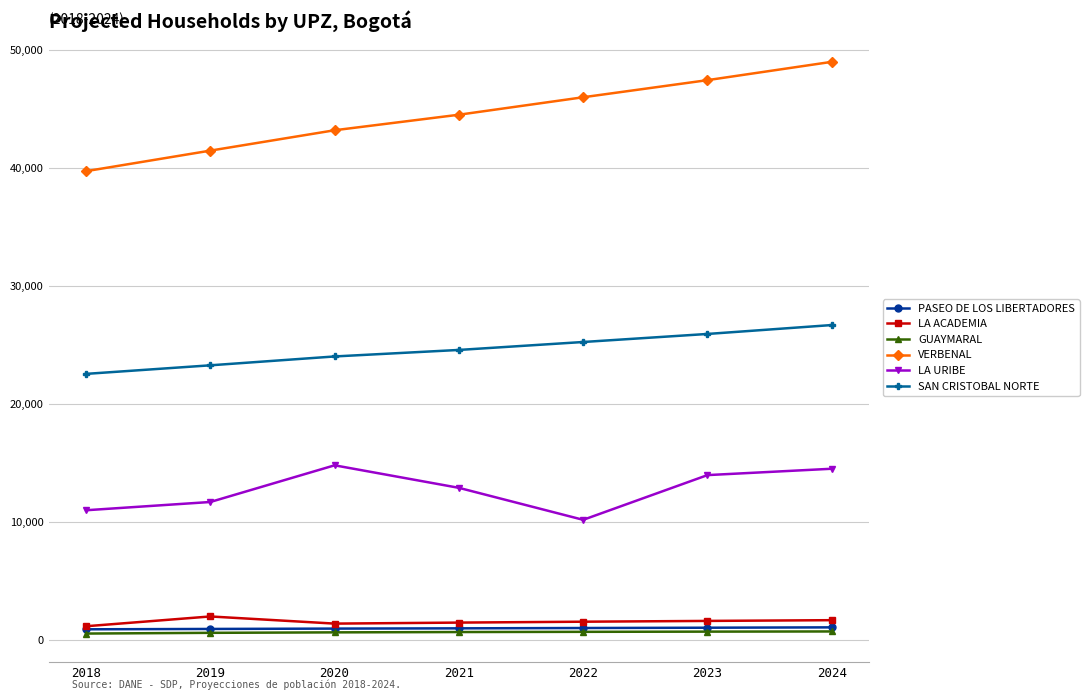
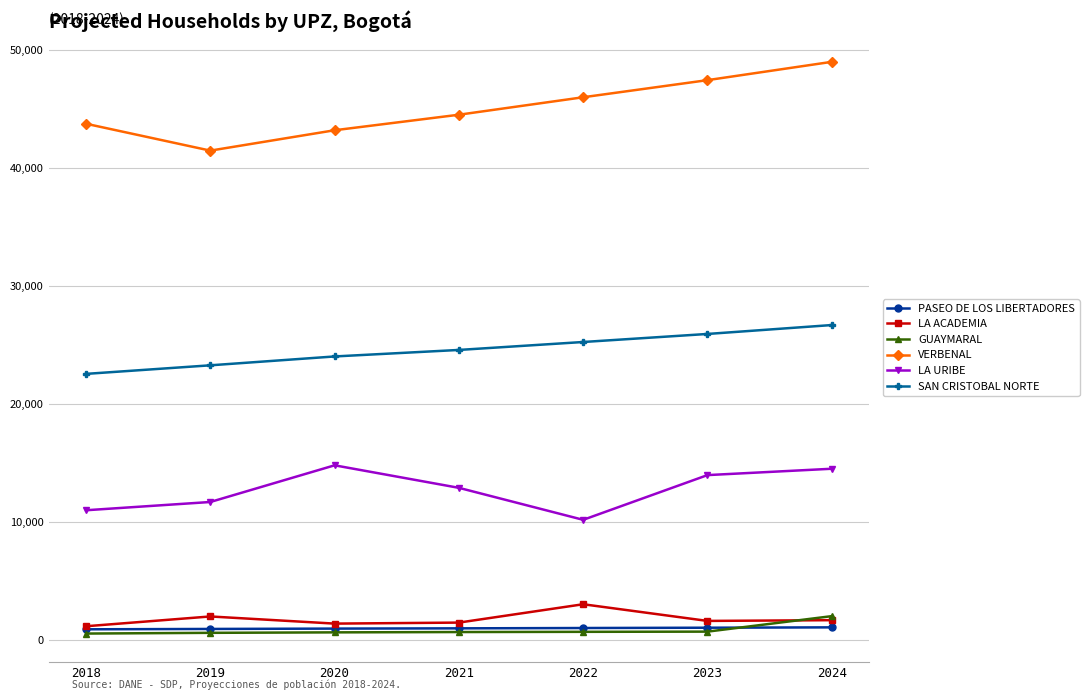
  {
    "LA ACADEMIA": {
      "2018": "1,200",
      "2019": "2,000",
      "2020": "1,400",
      "2021": "1,500",
-     "2022": "1,500",
+     "2022": "3,000",
      "2023": "1,600",
      "2024": "1,700"
    },
    "GUAYMARAL": {
      "2018": "500",
      "2019": "600",
      "2020": "600",
      "2021": "700",
      "2022": "700",
      "2023": "700",
-     "2024": "700"
+     "2024": "2,000"
    },
    "VERBENAL": {
-     "2018": "39,700",
+     "2018": "43,800",
      "2019": "41,500",
      "2020": "43,200",
      "2021": "44,500",
      "2022": "46,000",
      "2023": "47,400",
      "2024": "49,000"
    },
    "LA URIBE": {
      "2018": "11,000",
      "2019": "11,700",
      "2020": "14,800",
      "2021": "12,900",
      "2022": "10,200",
      "2023": "14,000",
      "2024": "14,500"
    }
  }
